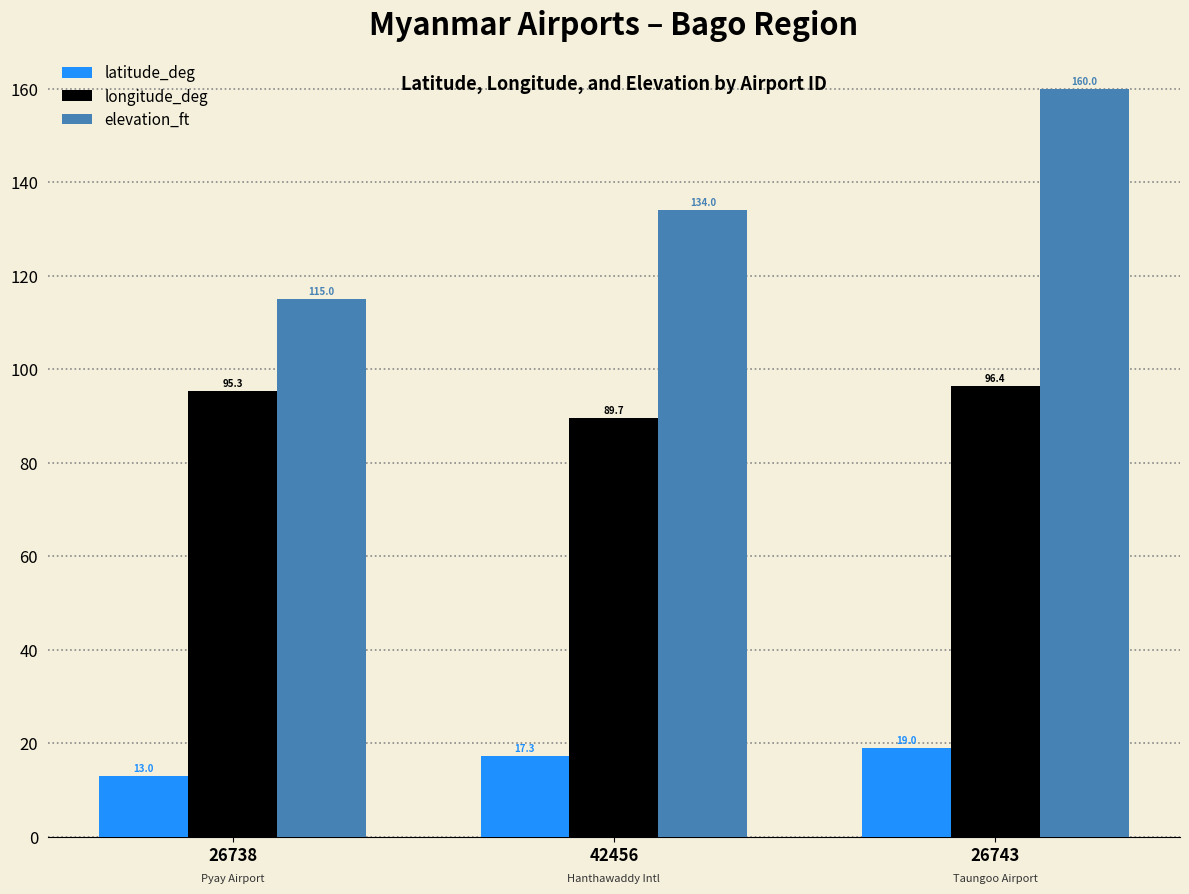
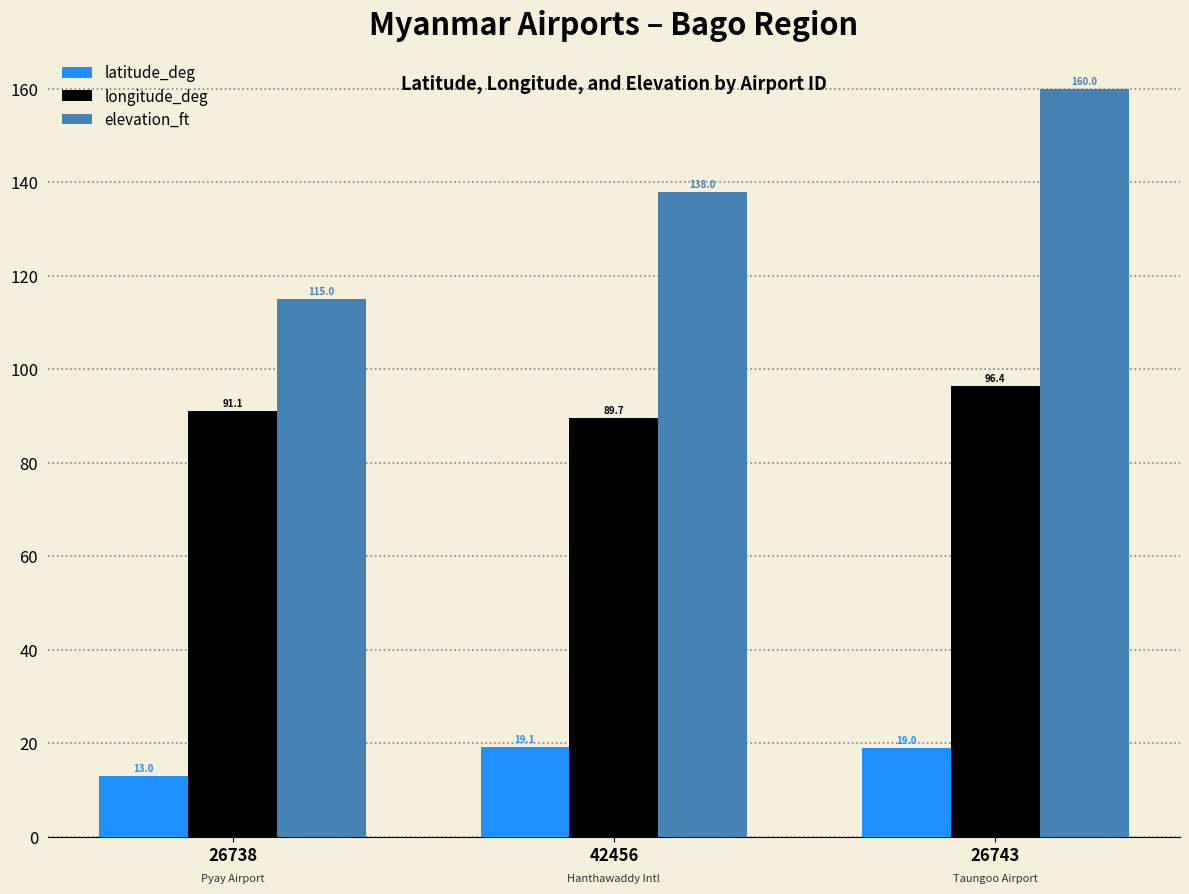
  {
    "latitude_deg": {
      "26738": 13.0,
-     "42456": 17.3,
+     "42456": 19.1,
      "26743": 19.0
    },
    "longitude_deg": {
-     "26738": 95.3,
+     "26738": 91.1,
      "42456": 89.7,
      "26743": 96.4
    },
    "elevation_ft": {
      "26738": 115.0,
-     "42456": 134.0,
+     "42456": 138.0,
      "26743": 160.0
    }
  }
